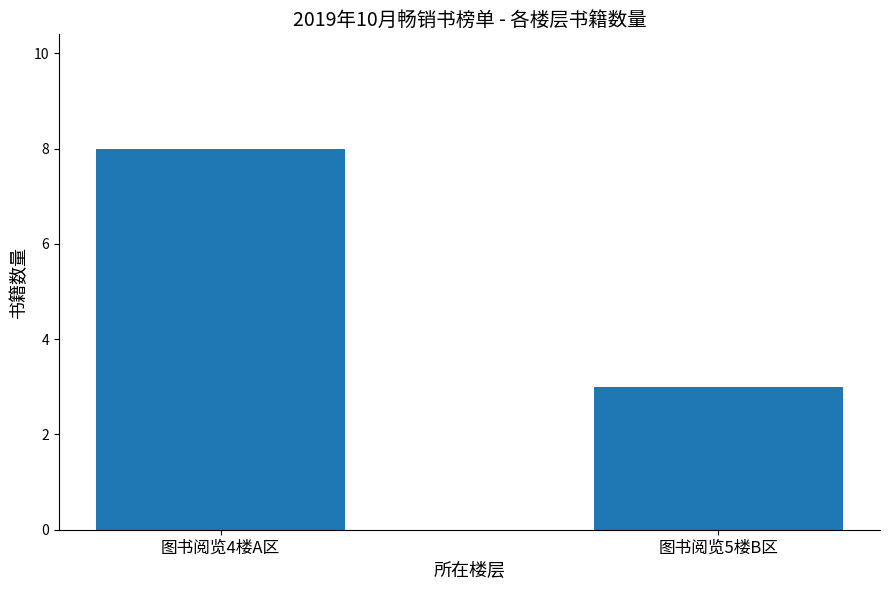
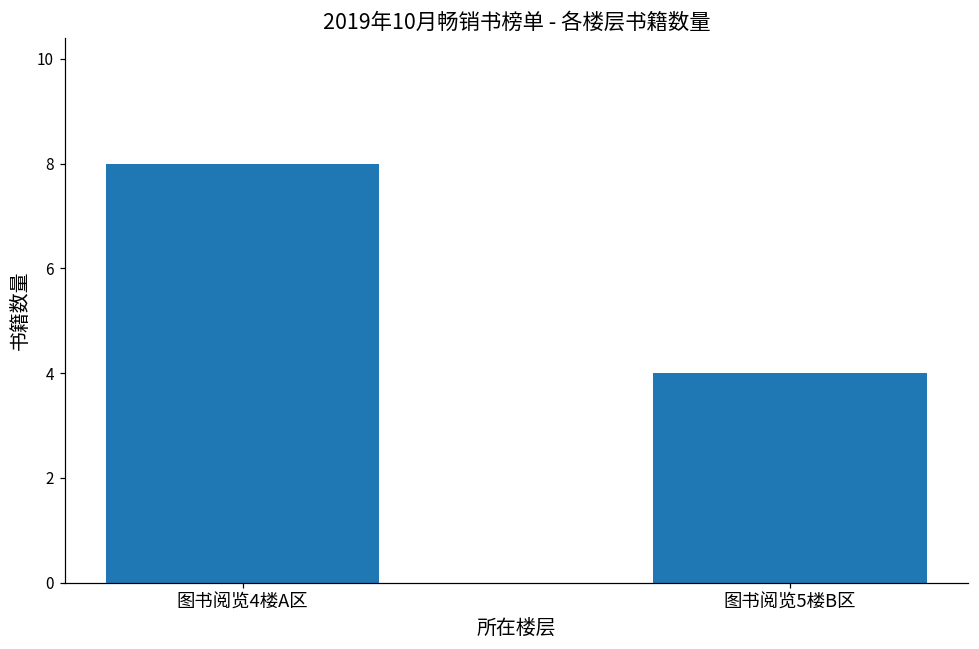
  {
    "图书阅览4楼A区": 8,
-   "图书阅览5楼B区": 3
+   "图书阅览5楼B区": 4
  }
